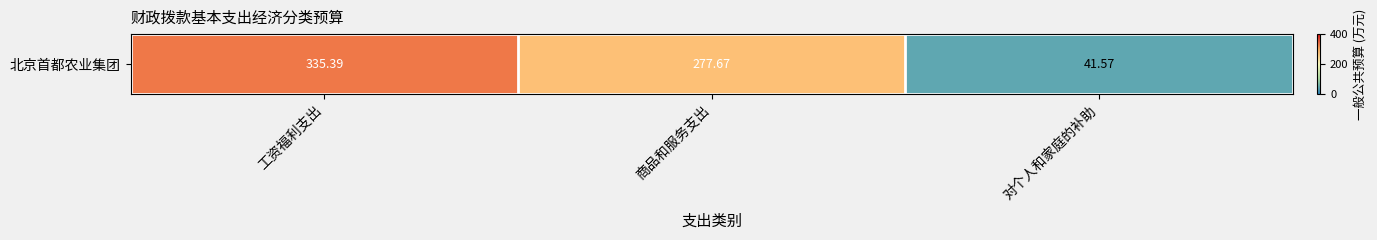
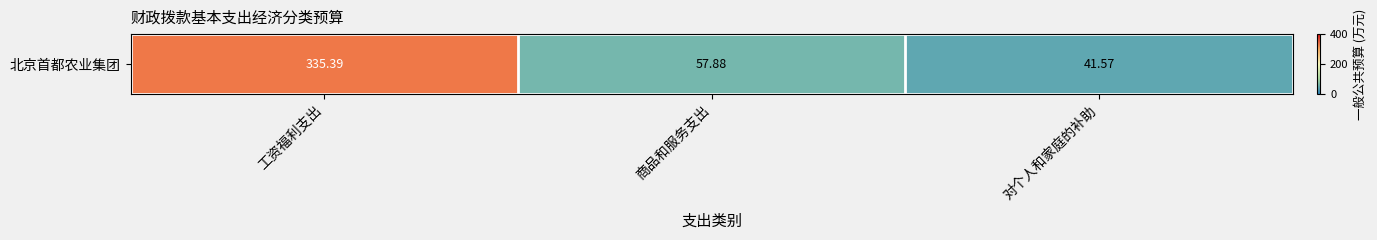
  {
    "北京首都农业集团": {
      "工资福利支出": 335.39,
-     "商品和服务支出": 277.67,
+     "商品和服务支出": 57.88,
      "对个人和家庭的补助": 41.57
    }
  }
